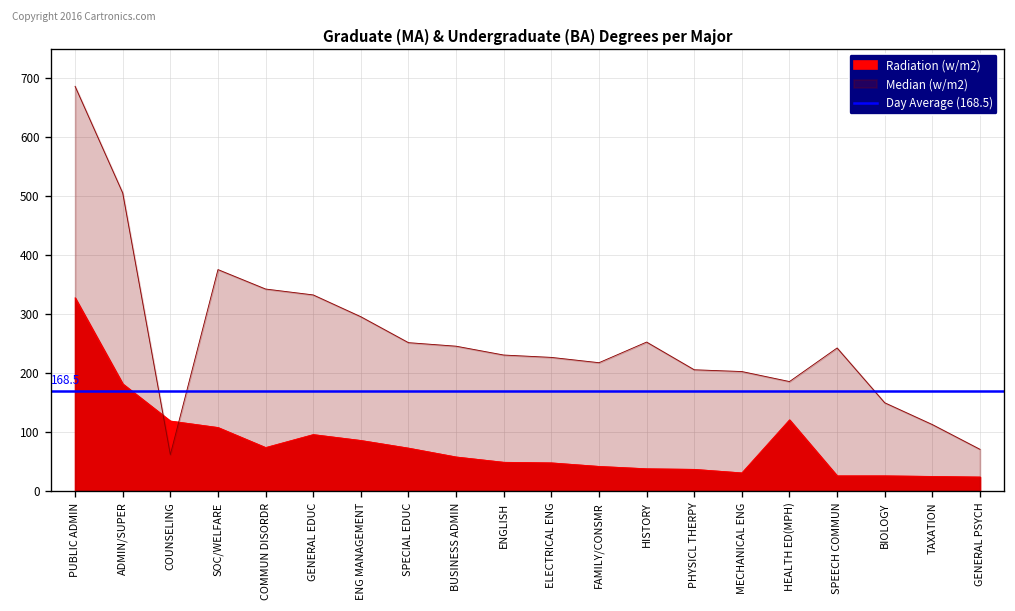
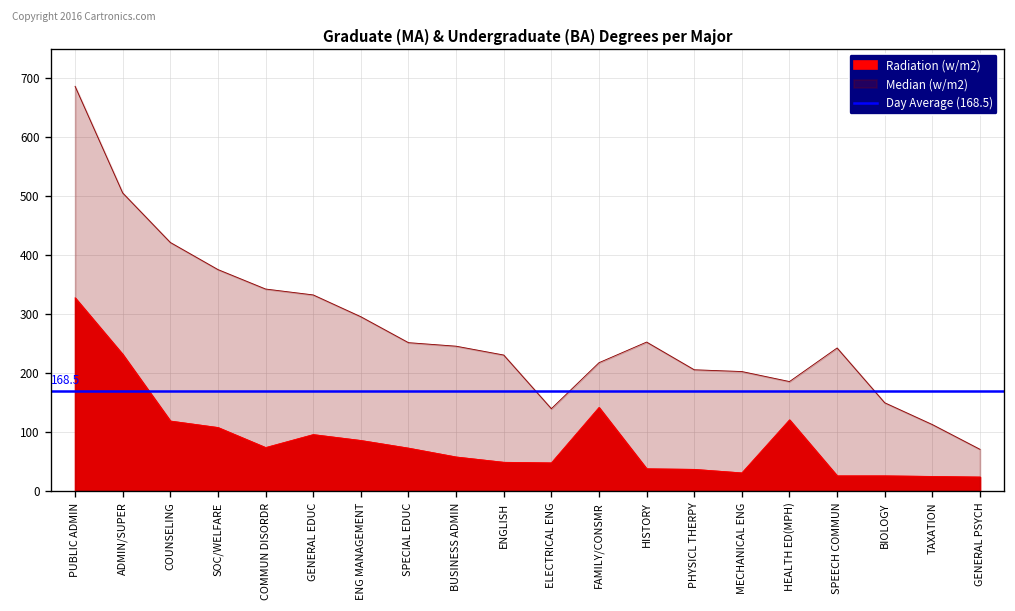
  {
    "Radiation (w/m2)": {
      "PUBLIC ADMIN": 330,
-     "ADMIN/SUPER": 180,
+     "ADMIN/SUPER": 230,
      "COUNSELING": 120,
      "SOC/WELFARE": 110,
      "COMMUN DISORDR": 70,
      "GENERAL EDUC": 100,
      "ENG MANAGEMENT": 90,
      "SPECIAL EDUC": 70,
      "BUSINESS ADMIN": 60,
      "ENGLISH": 50,
      "ELECTRICAL ENG": 50,
-     "FAMILY/CONSMR": 40,
+     "FAMILY/CONSMR": 140,
      "HISTORY": 40,
      "PHYSICL THERPY": 40,
      "MECHANICAL ENG": 30,
      "HEALTH ED(MPH)": 120,
      "SPEECH COMMUN": 30,
      "BIOLOGY": 30,
      "TAXATION": 20,
      "GENERAL PSYCH": 20
    },
    "Median (w/m2)": {
      "PUBLIC ADMIN": 690,
      "ADMIN/SUPER": 510,
-     "COUNSELING": 60,
+     "COUNSELING": 420,
      "SOC/WELFARE": 380,
      "COMMUN DISORDR": 340,
      "GENERAL EDUC": 330,
      "ENG MANAGEMENT": 300,
      "SPECIAL EDUC": 250,
      "BUSINESS ADMIN": 250,
      "ENGLISH": 230,
-     "ELECTRICAL ENG": 230,
+     "ELECTRICAL ENG": 140,
      "FAMILY/CONSMR": 220,
      "HISTORY": 250,
      "PHYSICL THERPY": 210,
      "MECHANICAL ENG": 200,
      "HEALTH ED(MPH)": 190,
      "SPEECH COMMUN": 240,
      "BIOLOGY": 150,
      "TAXATION": 110,
      "GENERAL PSYCH": 70
    }
  }
